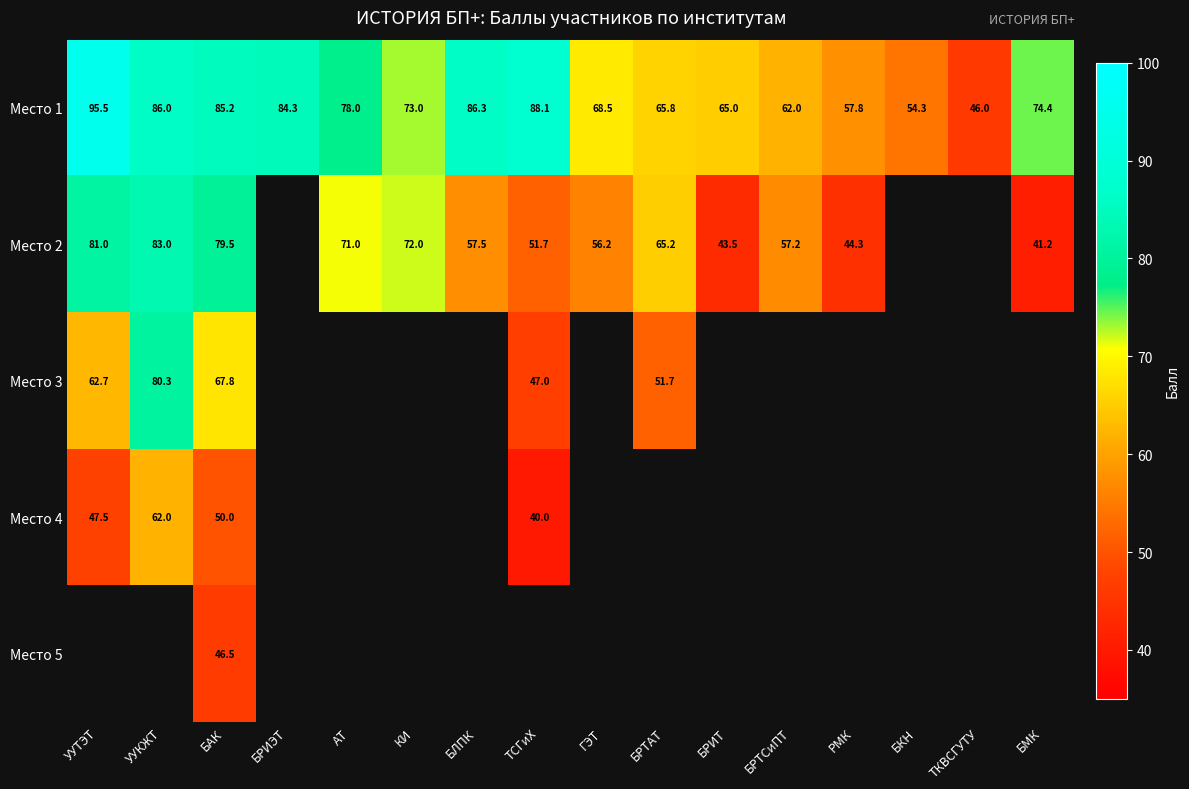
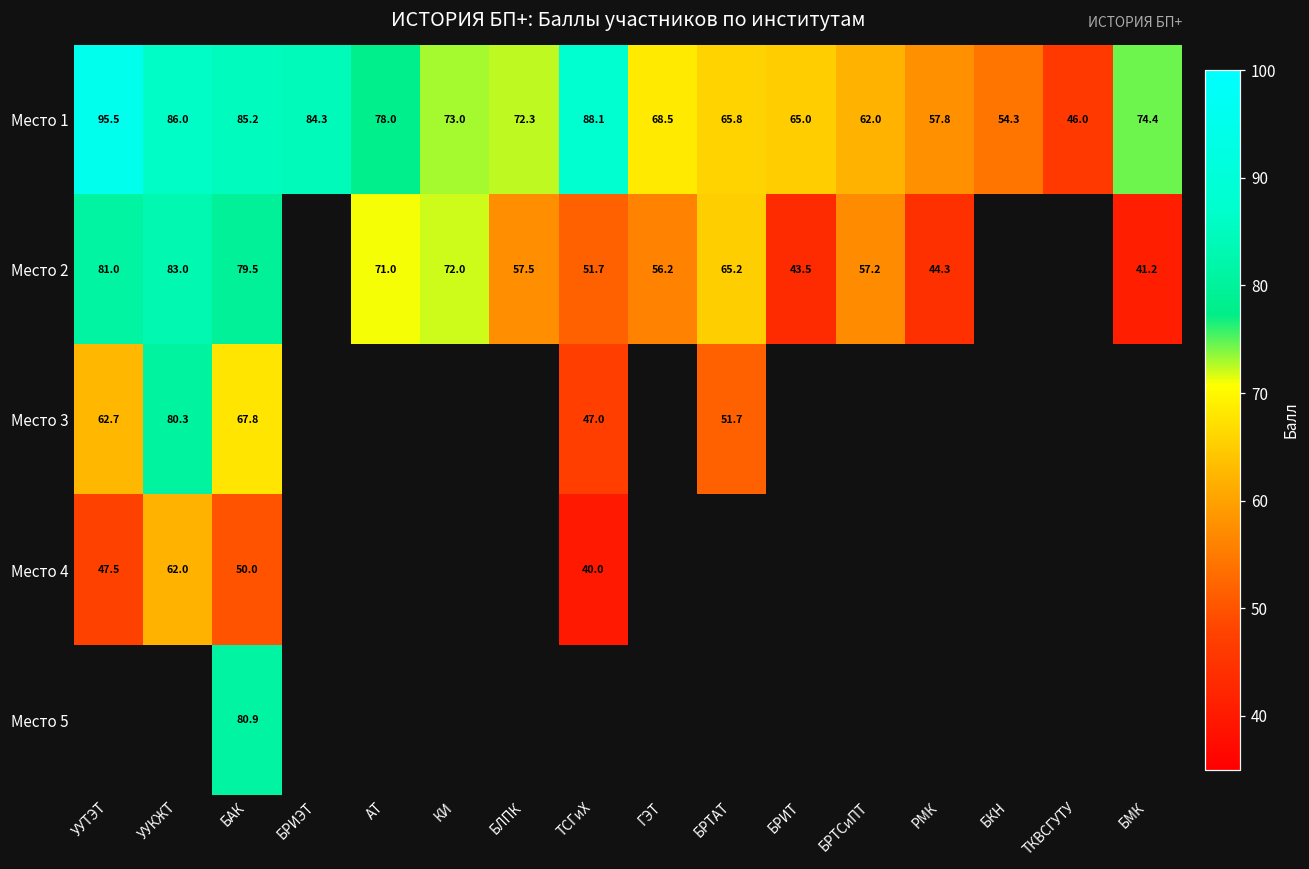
  {
    "Место 1": {
      "УУТЭТ": 95.5,
      "УУКЖТ": 86.0,
      "БАК": 85.2,
      "БРИЭТ": 84.3,
      "АТ": 78.0,
      "КИ": 73.0,
-     "БЛПК": 86.3,
+     "БЛПК": 72.3,
      "ТСГиХ": 88.1,
      "ГЭТ": 68.5,
      "БРТАТ": 65.8,
      "БРИТ": 65.0,
      "БРТСиПТ": 62.0,
      "РМК": 57.8,
      "БКН": 54.3,
      "ТКВСГУТУ": 46.0,
      "БМК": 74.4
    },
    "Место 2": {
      "УУТЭТ": 81.0,
      "УУКЖТ": 83.0,
      "БАК": 79.5,
      "АТ": 71.0,
      "КИ": 72.0,
      "БЛПК": 57.5,
      "ТСГиХ": 51.7,
      "ГЭТ": 56.2,
      "БРТАТ": 65.2,
      "БРИТ": 43.5,
      "БРТСиПТ": 57.2,
      "РМК": 44.3,
      "БМК": 41.2
    },
    "Место 3": {
      "УУТЭТ": 62.7,
      "УУКЖТ": 80.3,
      "БАК": 67.8,
      "ТСГиХ": 47.0,
      "БРТАТ": 51.7
    },
    "Место 4": {
      "УУТЭТ": 47.5,
      "УУКЖТ": 62.0,
      "БАК": 50.0,
      "ТСГиХ": 40.0
    },
    "Место 5": {
-     "БАК": 46.5
+     "БАК": 80.9
    }
  }
